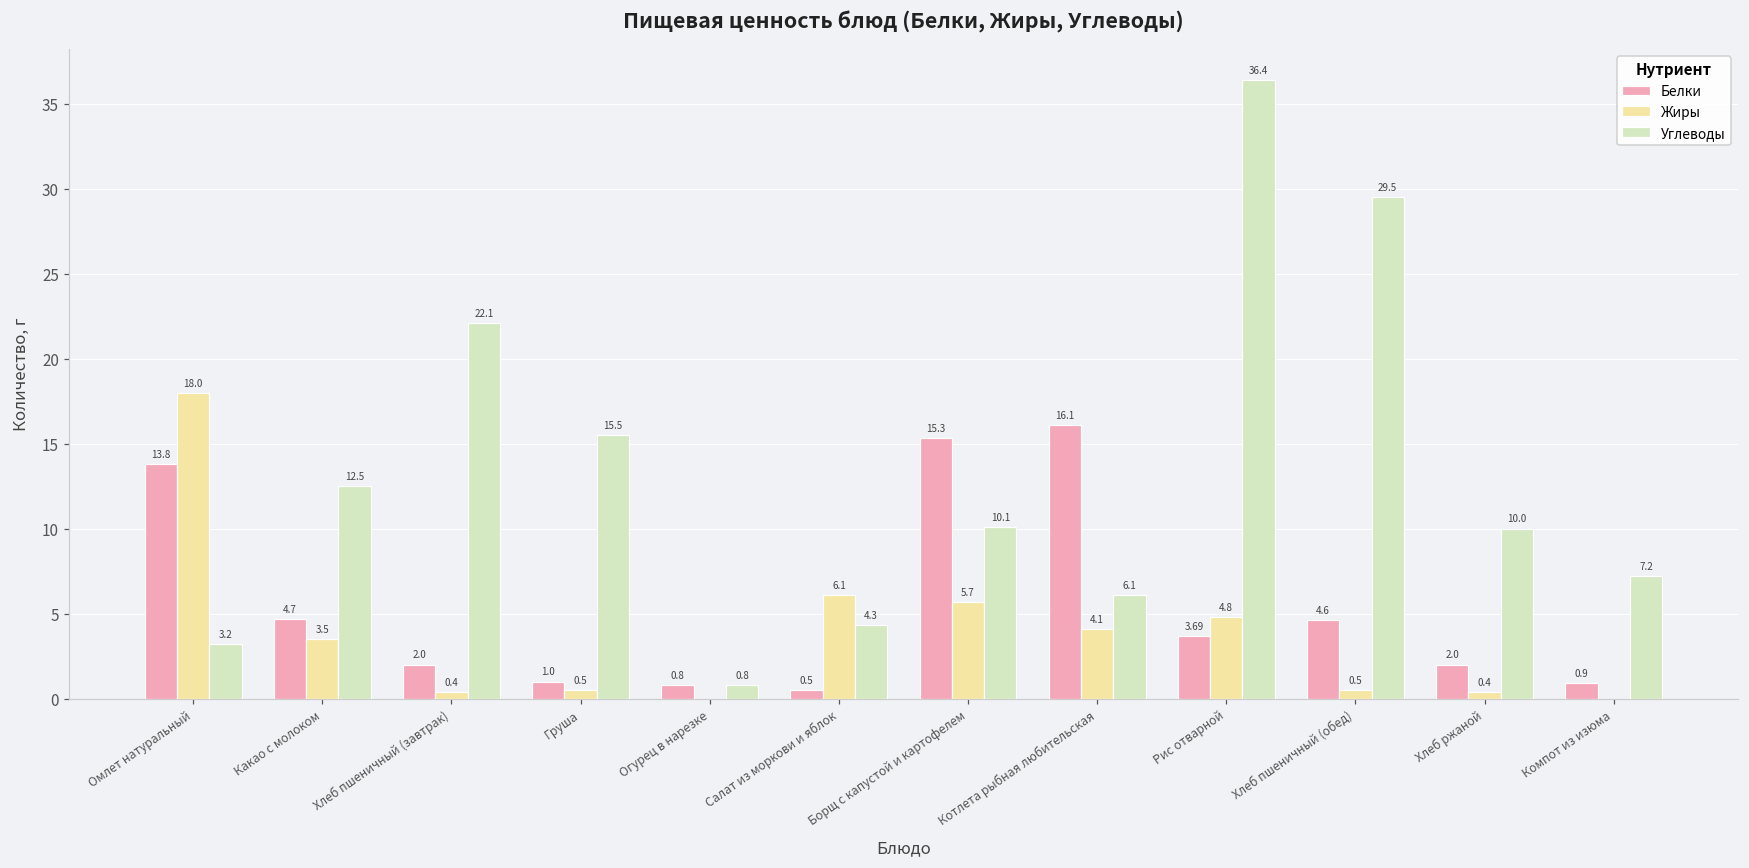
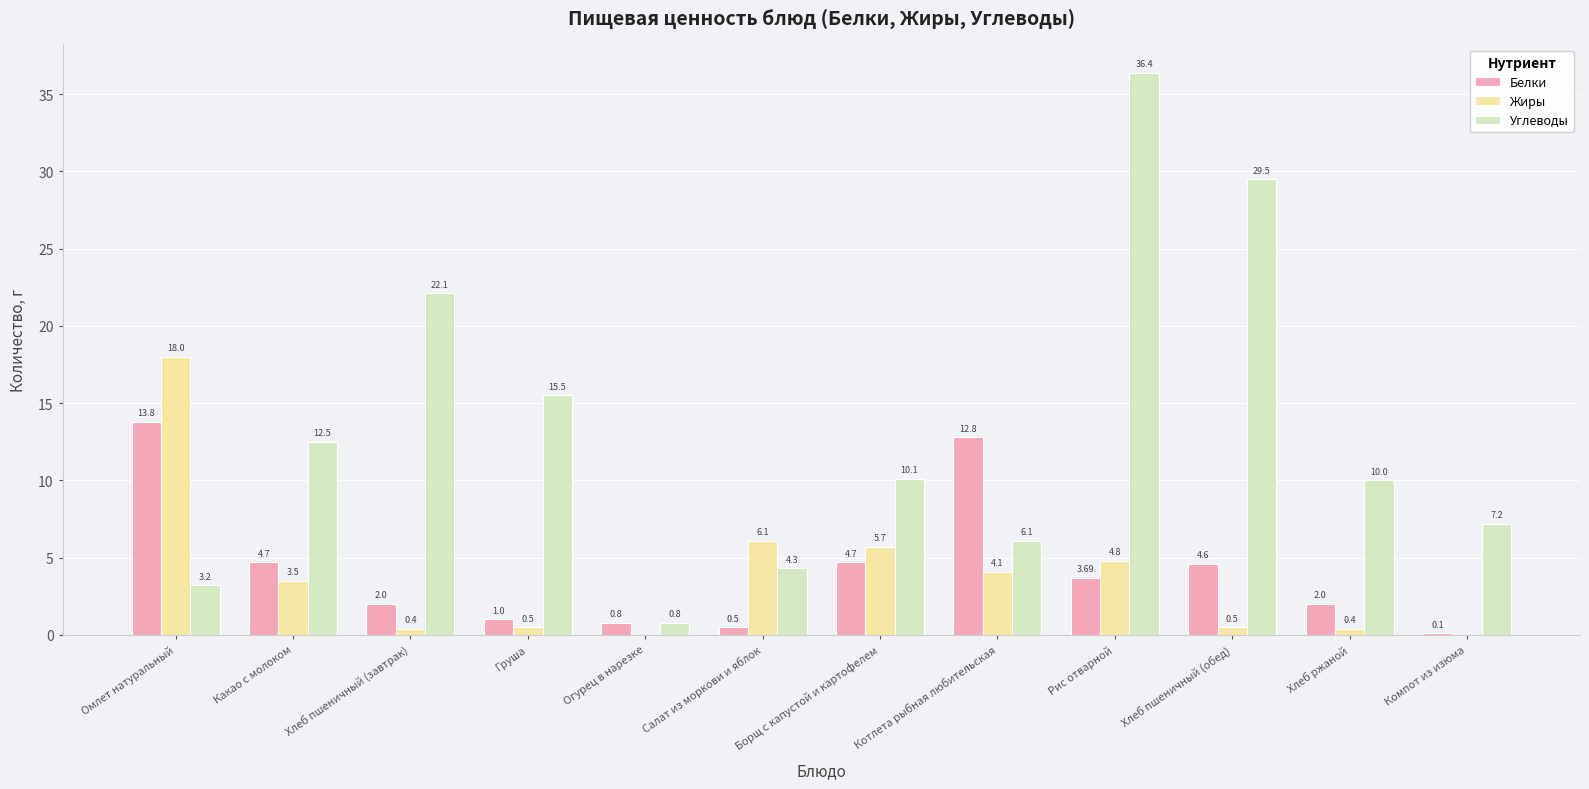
  {
    "Белки": {
      "Омлет натуральный": 13.8,
      "Какао с молоком": 4.7,
      "Хлеб пшеничный (завтрак)": 2.0,
      "Груша": 1.0,
      "Огурец в нарезке": 0.8,
      "Салат из моркови и яблок": 0.5,
-     "Борщ с капустой и картофелем": 15.3,
-     "Котлета рыбная любительская": 16.1,
+     "Борщ с капустой и картофелем": 4.7,
+     "Котлета рыбная любительская": 12.8,
      "Рис отварной": 3.69,
      "Хлеб пшеничный (обед)": 4.6,
      "Хлеб ржаной": 2.0,
-     "Компот из изюма": 0.9
+     "Компот из изюма": 0.1
    }
  }
